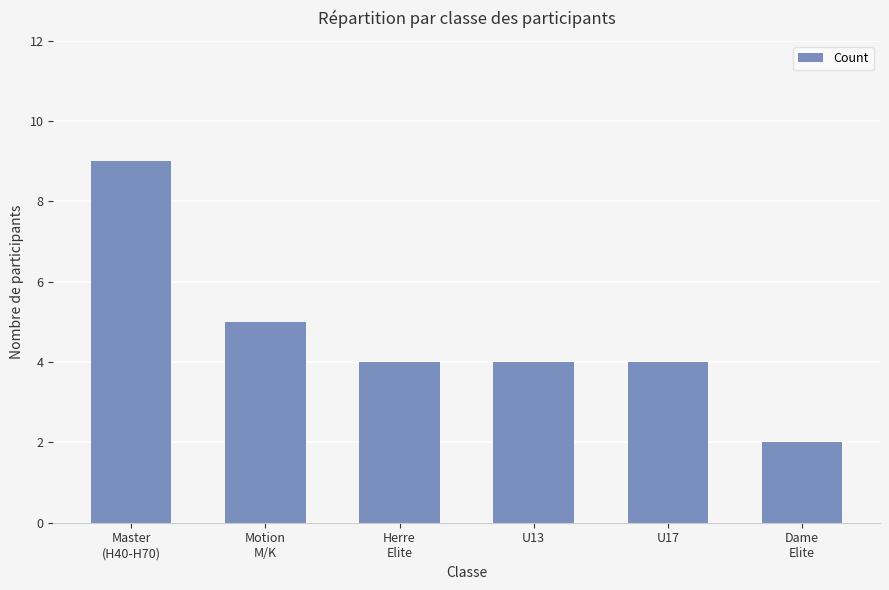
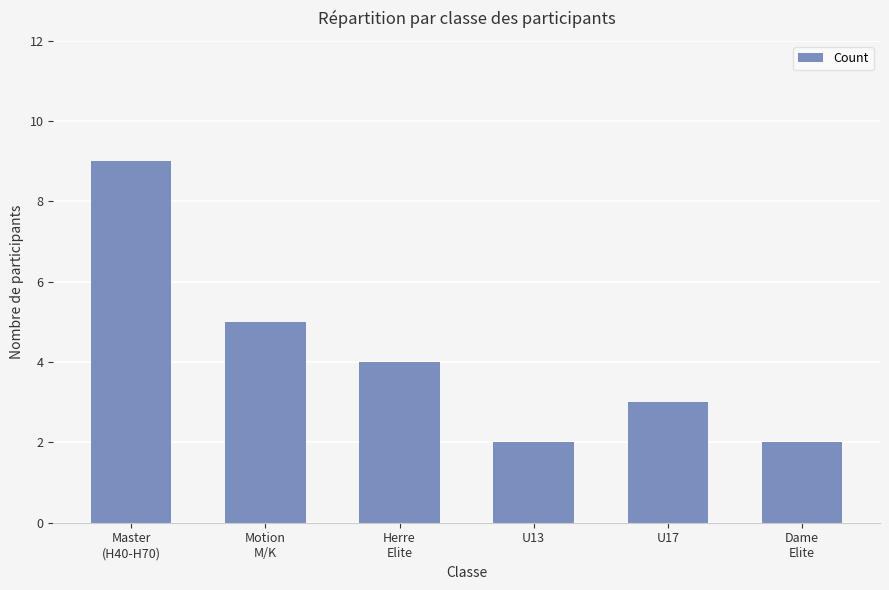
  {
    "Master (H40-H70)": 9,
    "Motion M/K": 5,
    "Herre Elite": 4,
-   "U13": 4,
-   "U17": 4,
+   "U13": 2,
+   "U17": 3,
    "Dame Elite": 2
  }
